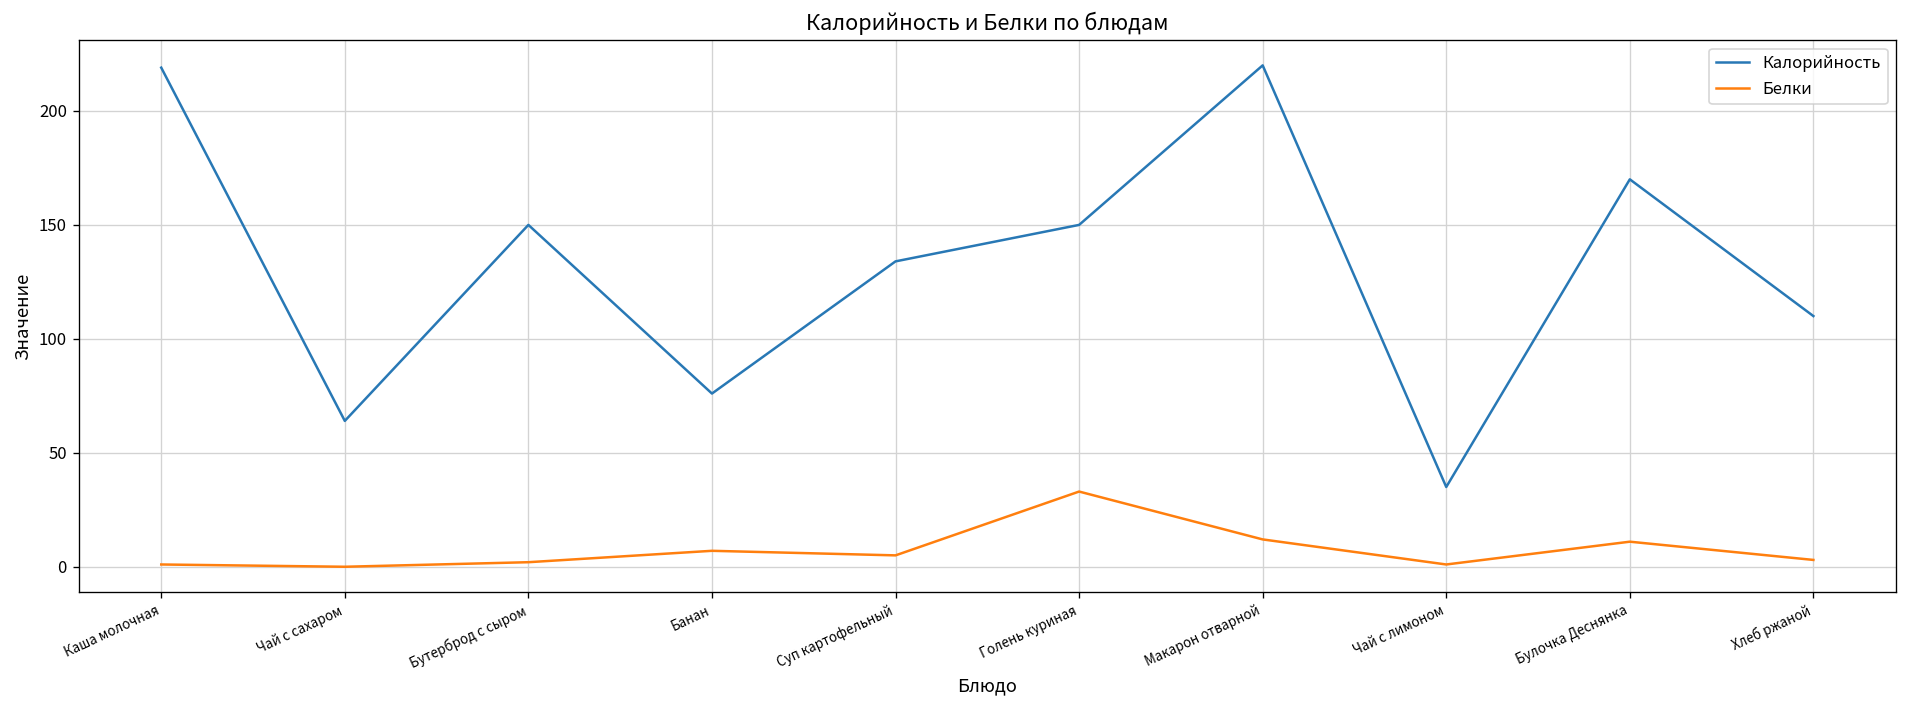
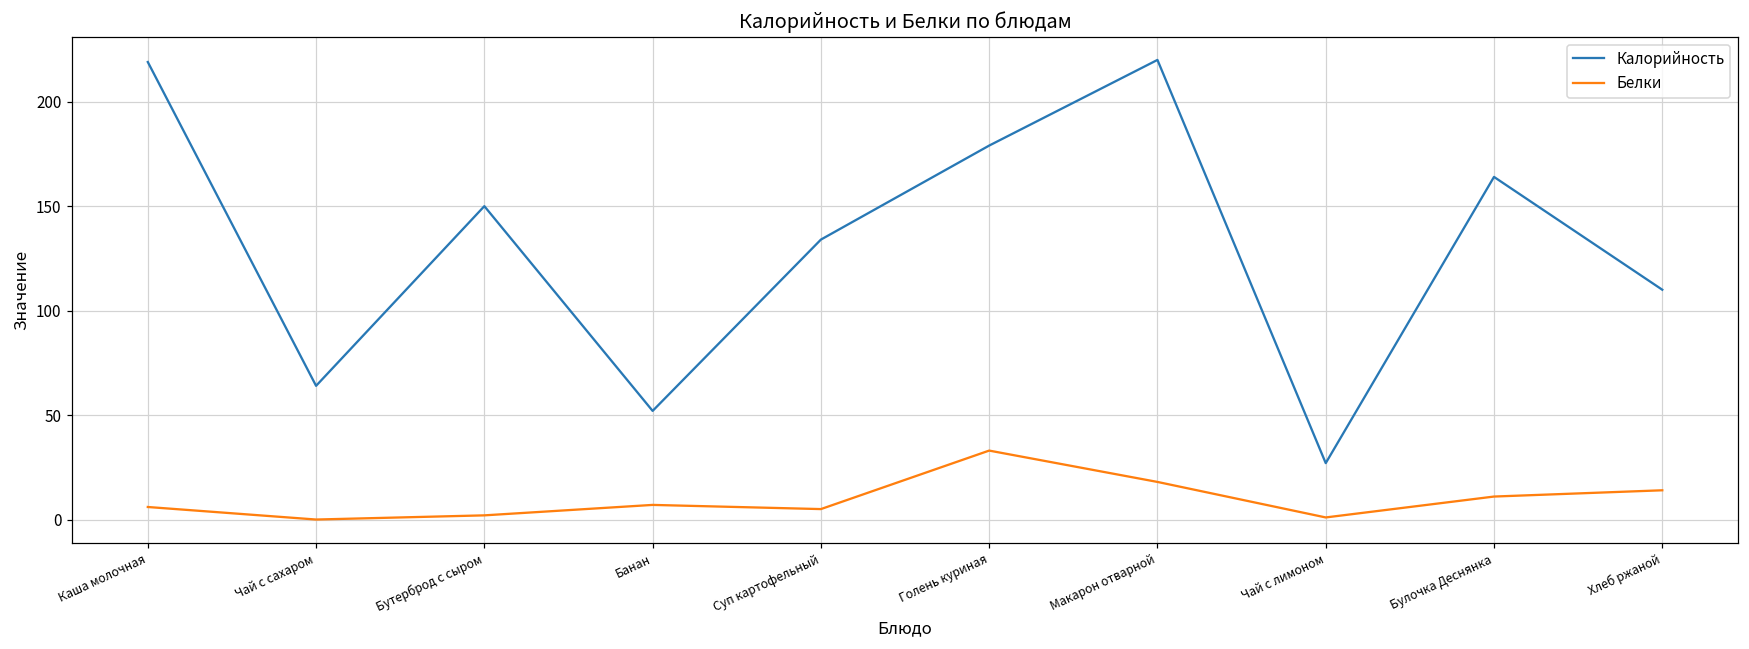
  {
    "Калорийность": {
      "Каша молочная": 219,
      "Чай с сахаром": 64,
      "Бутерброд с сыром": 150,
-     "Банан": 76,
+     "Банан": 52,
      "Суп картофельный": 134,
-     "Голень куриная": 150,
+     "Голень куриная": 179,
      "Макарон отварной": 220,
-     "Чай с лимоном": 35,
-     "Булочка Деснянка": 170,
+     "Чай с лимоном": 27,
+     "Булочка Деснянка": 164,
      "Хлеб ржаной": 110
    },
    "Белки": {
-     "Каша молочная": 1,
+     "Каша молочная": 6,
      "Чай с сахаром": 0,
      "Бутерброд с сыром": 2,
      "Банан": 7,
      "Суп картофельный": 5,
      "Голень куриная": 33,
-     "Макарон отварной": 12,
+     "Макарон отварной": 18,
      "Чай с лимоном": 1,
      "Булочка Деснянка": 11,
-     "Хлеб ржаной": 3
+     "Хлеб ржаной": 14
    }
  }
